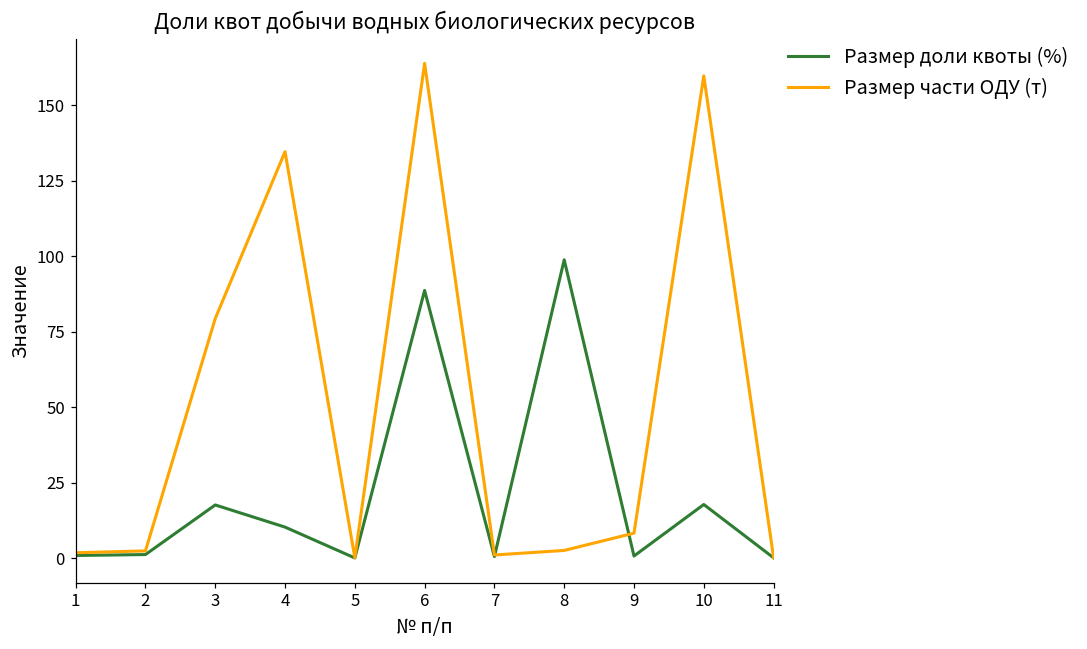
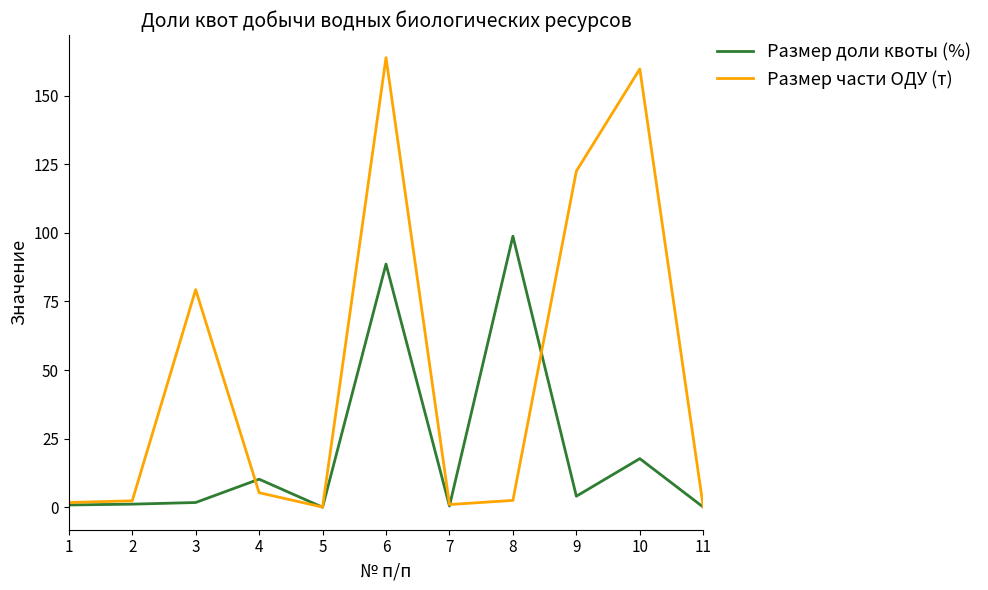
  {
    "Размер доли квоты (%)": {
      "2": 1,
-     "3": 18,
+     "3": 2,
      "4": 10,
      "6": 89,
      "8": 99,
-     "9": 1,
+     "9": 4,
      "10": 18
    },
    "Размер части ОДУ (т)": {
      "2": 2,
      "3": 79,
-     "4": 135,
+     "4": 5,
      "6": 164,
      "8": 3,
-     "9": 8,
+     "9": 122,
      "10": 160
    }
  }
